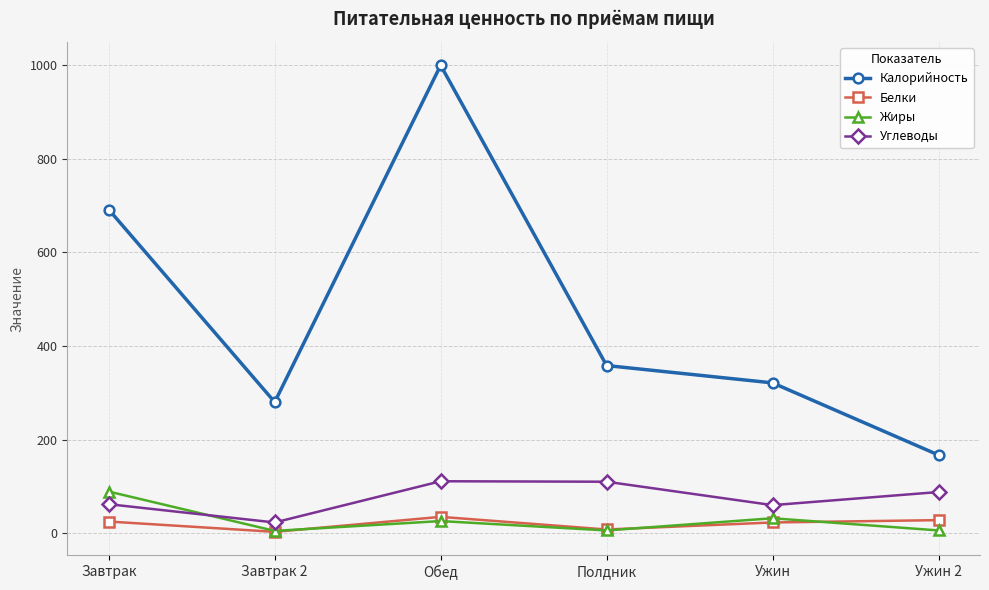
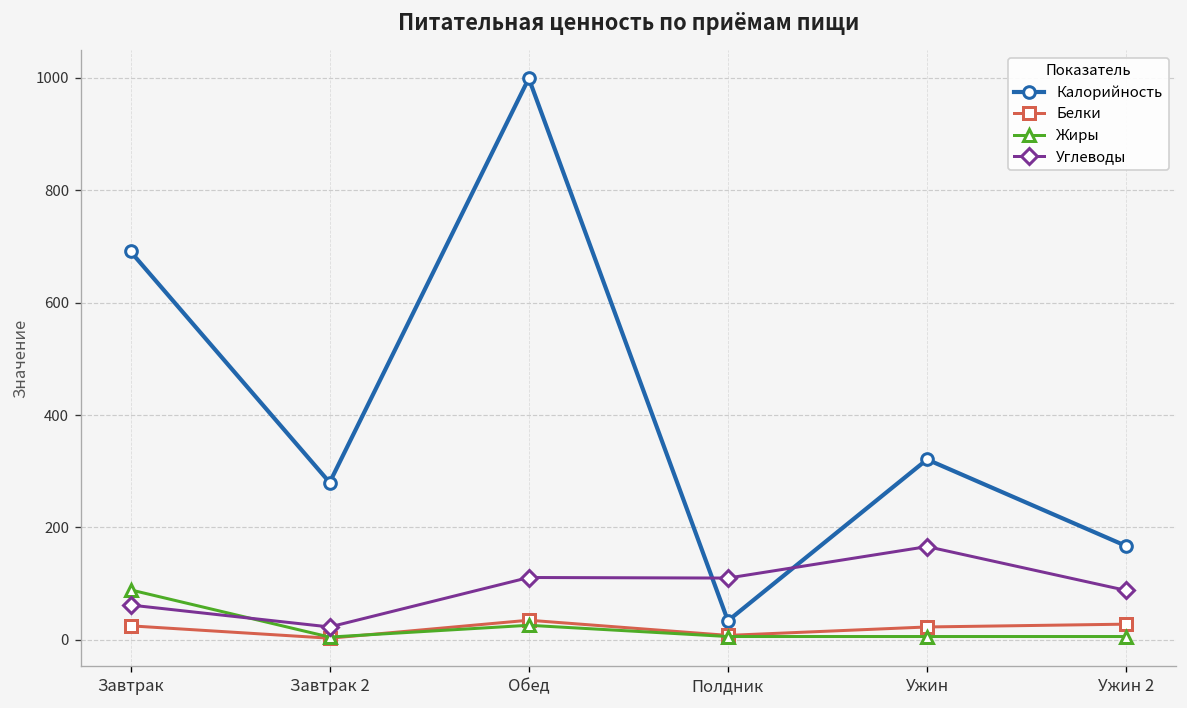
  {
    "Калорийность": {
      "Завтрак": 690,
      "Завтрак 2": 280,
      "Обед": 1000,
-     "Полдник": 360,
+     "Полдник": 30,
      "Ужин": 320,
      "Ужин 2": 170
    },
    "Белки": {
      "Завтрак": 30,
      "Обед": 40,
      "Ужин": 20,
      "Ужин 2": 30
    },
    "Жиры": {
      "Завтрак": 90,
      "Обед": 30,
-     "Ужин": 30,
+     "Ужин": 10,
      "Ужин 2": 10
    },
    "Углеводы": {
      "Завтрак": 60,
      "Завтрак 2": 20,
      "Обед": 110,
      "Полдник": 110,
-     "Ужин": 60,
+     "Ужин": 170,
      "Ужин 2": 90
    }
  }
